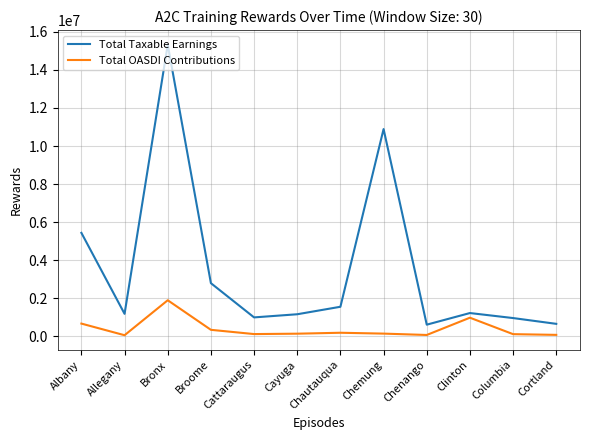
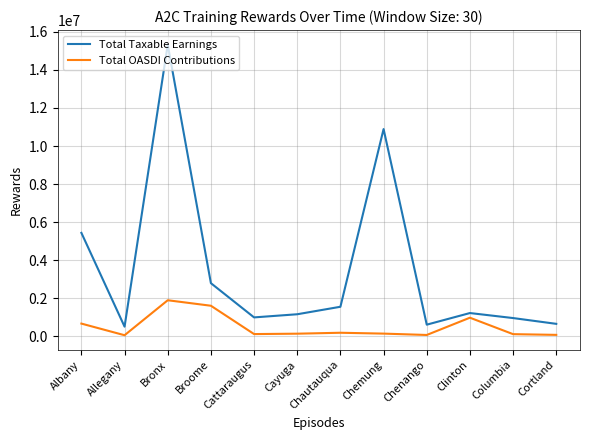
  {
    "Total Taxable Earnings": {
      "Albany": 5400000,
-     "Allegany": 1200000,
+     "Allegany": 500000,
      "Broome": 2800000,
      "Cattaraugus": 1000000,
      "Cayuga": 1200000,
      "Chautauqua": 1600000,
      "Chemung": 10900000,
      "Chenango": 600000,
      "Clinton": 1200000,
      "Columbia": 1000000,
      "Cortland": 700000
    },
    "Total OASDI Contributions": {
      "Albany": 700000,
      "Allegany": 100000,
      "Bronx": 1900000,
-     "Broome": 300000,
+     "Broome": 1600000,
      "Cattaraugus": 100000,
      "Cayuga": 100000,
      "Chautauqua": 200000,
      "Chemung": 100000,
      "Chenango": 100000,
      "Clinton": 1000000,
      "Columbia": 100000,
      "Cortland": 100000
    }
  }
